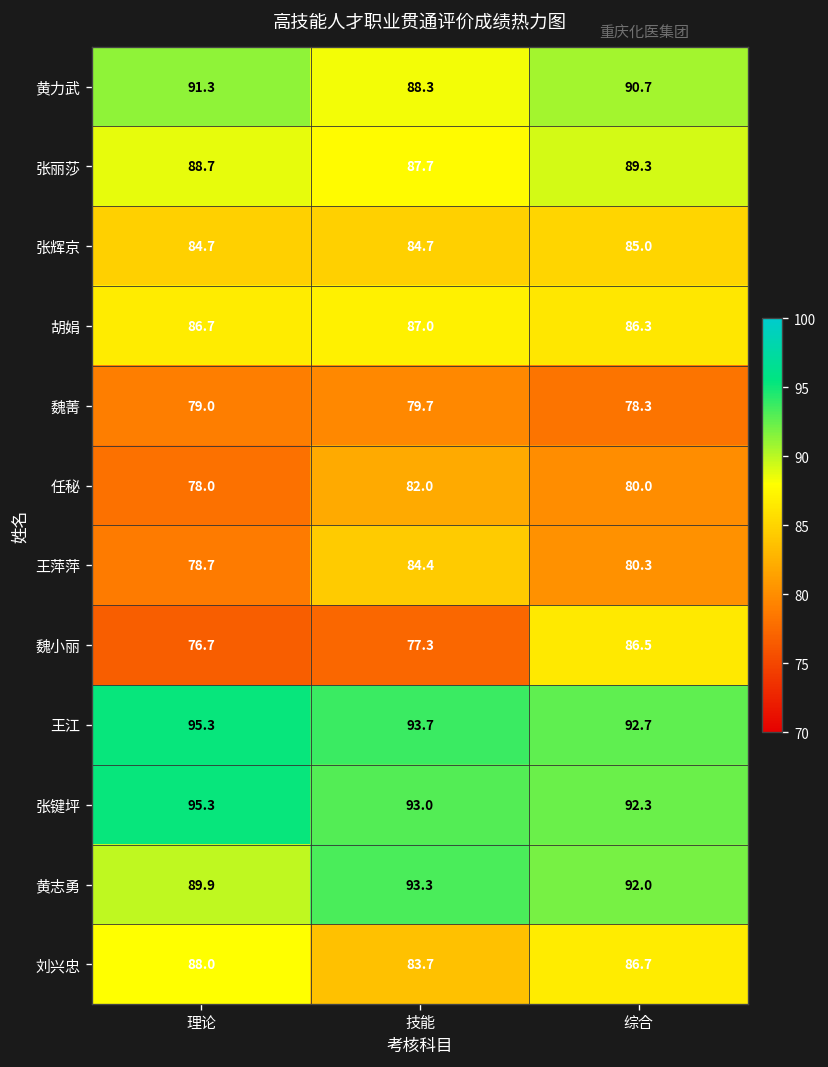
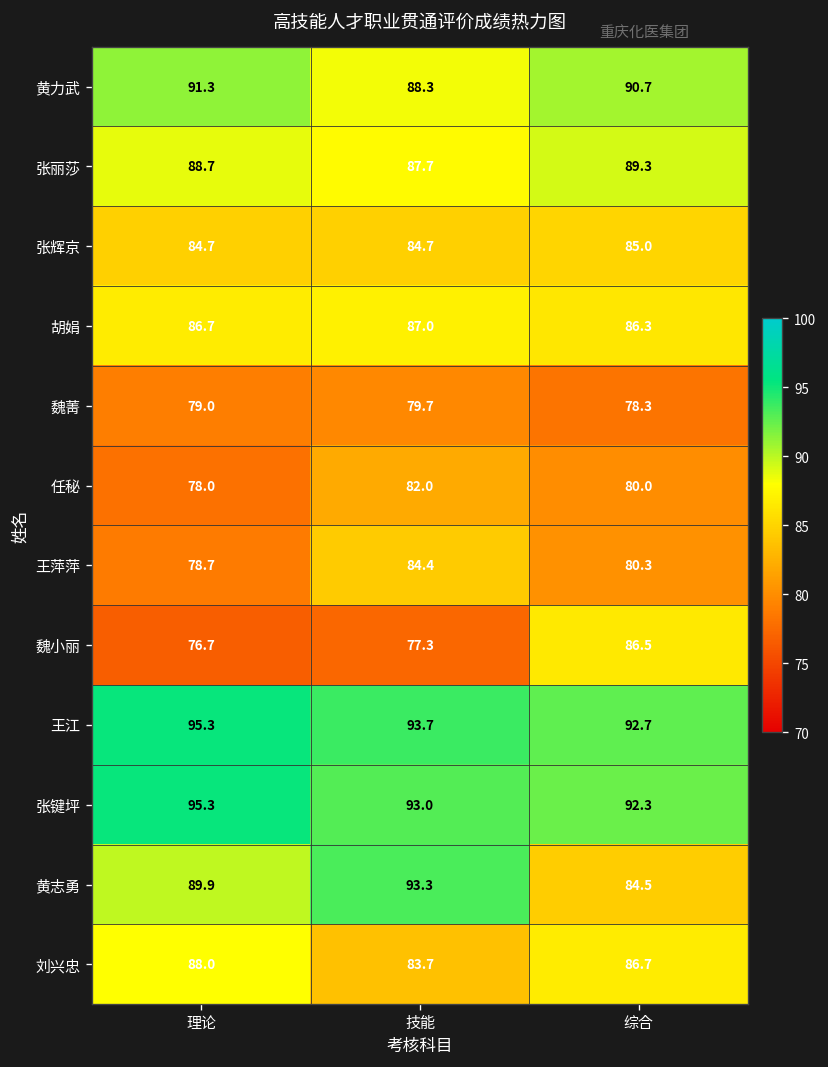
  {
    "黄力武": {
      "理论": 91.3,
      "技能": 88.3,
      "综合": 90.7
    },
    "张丽莎": {
      "理论": 88.7,
      "技能": 87.7,
      "综合": 89.3
    },
    "张辉京": {
      "理论": 84.7,
      "技能": 84.7,
      "综合": 85.0
    },
    "胡娟": {
      "理论": 86.7,
      "技能": 87.0,
      "综合": 86.3
    },
    "魏菁": {
      "理论": 79.0,
      "技能": 79.7,
      "综合": 78.3
    },
    "任秘": {
      "理论": 78.0,
      "技能": 82.0,
      "综合": 80.0
    },
    "王萍萍": {
      "理论": 78.7,
      "技能": 84.4,
      "综合": 80.3
    },
    "魏小丽": {
      "理论": 76.7,
      "技能": 77.3,
      "综合": 86.5
    },
    "王江": {
      "理论": 95.3,
      "技能": 93.7,
      "综合": 92.7
    },
    "张键坪": {
      "理论": 95.3,
      "技能": 93.0,
      "综合": 92.3
    },
    "黄志勇": {
      "理论": 89.9,
      "技能": 93.3,
-     "综合": 92.0
+     "综合": 84.5
    },
    "刘兴忠": {
      "理论": 88.0,
      "技能": 83.7,
      "综合": 86.7
    }
  }
